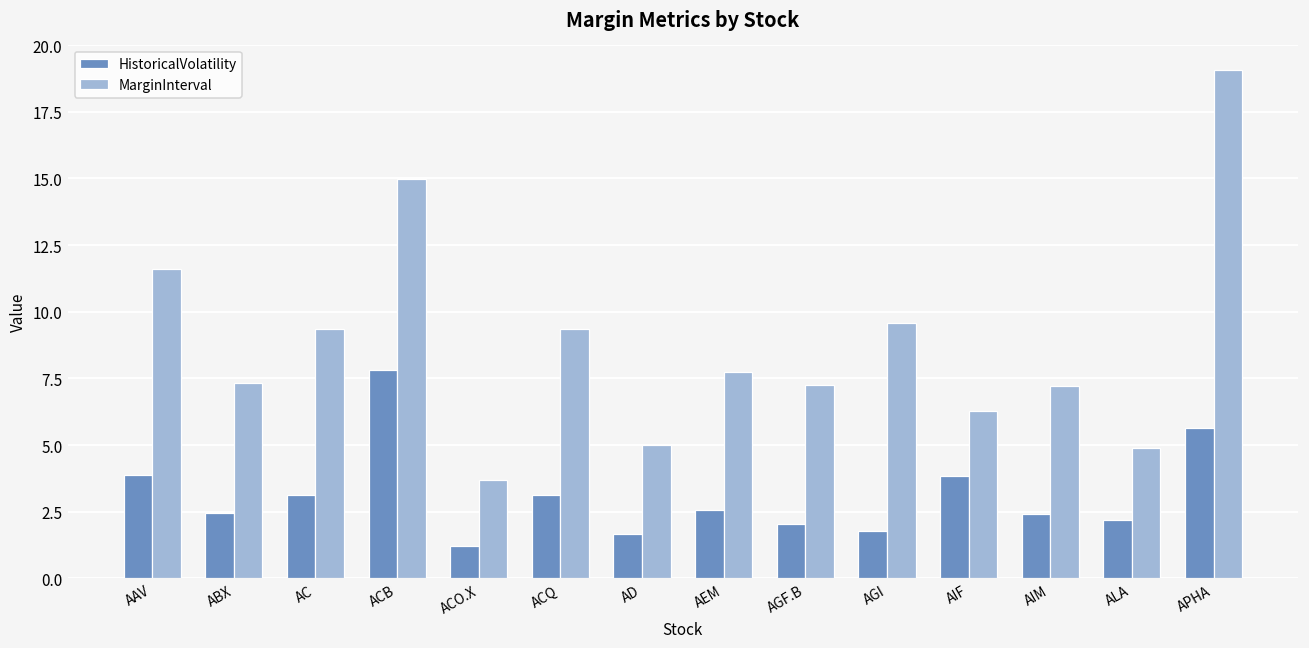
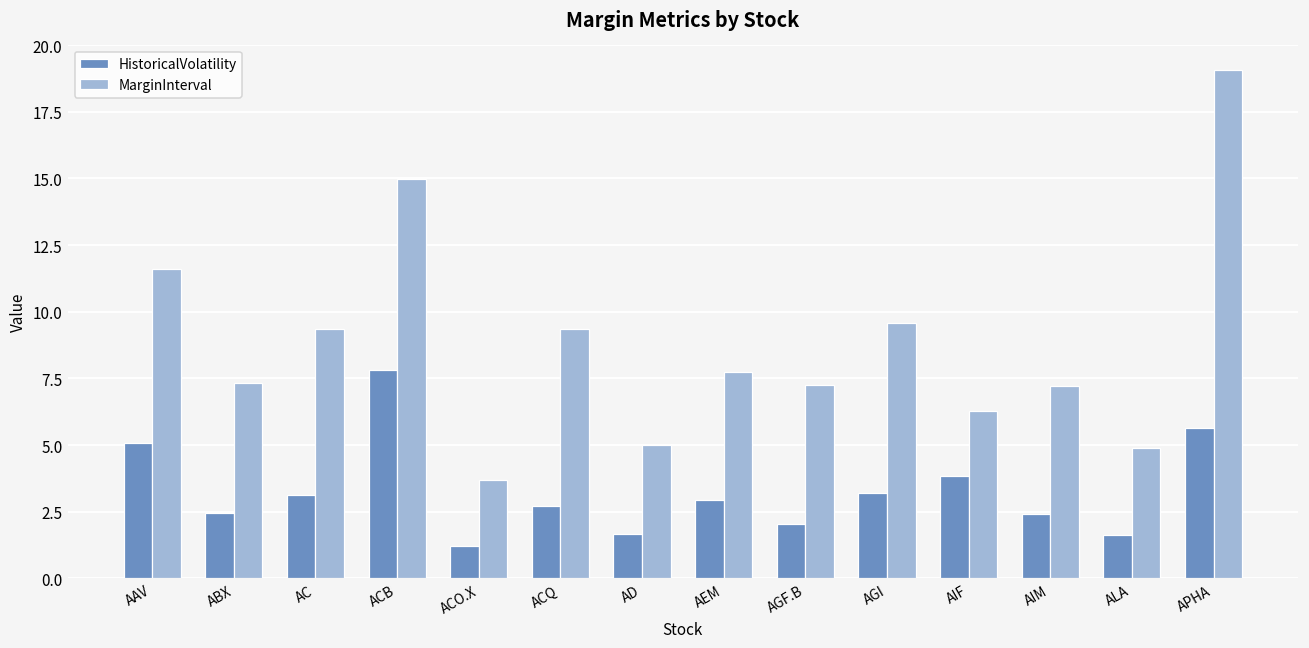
  {
    "HistoricalVolatility": {
-     "AAV": 3.9,
+     "AAV": 5.1,
      "ABX": 2.4,
      "AC": 3.1,
      "ACB": 7.8,
      "ACO.X": 1.2,
-     "ACQ": 3.1,
+     "ACQ": 2.7,
      "AD": 1.7,
-     "AEM": 2.6,
+     "AEM": 2.9,
      "AGF.B": 2.1,
-     "AGI": 1.8,
+     "AGI": 3.2,
      "AIF": 3.8,
      "AIM": 2.4,
-     "ALA": 2.2,
+     "ALA": 1.6,
      "APHA": 5.6
    },
    "MarginInterval": {
      "AAV": 11.6,
      "ABX": 7.3,
      "AC": 9.4,
      "ACB": 15.0,
      "ACO.X": 3.7,
      "ACQ": 9.3,
      "AD": 5.0,
      "AEM": 7.7,
      "AGF.B": 7.3,
      "AGI": 9.6,
      "AIF": 6.3,
      "AIM": 7.2,
      "ALA": 4.9,
      "APHA": 19.1
    }
  }
